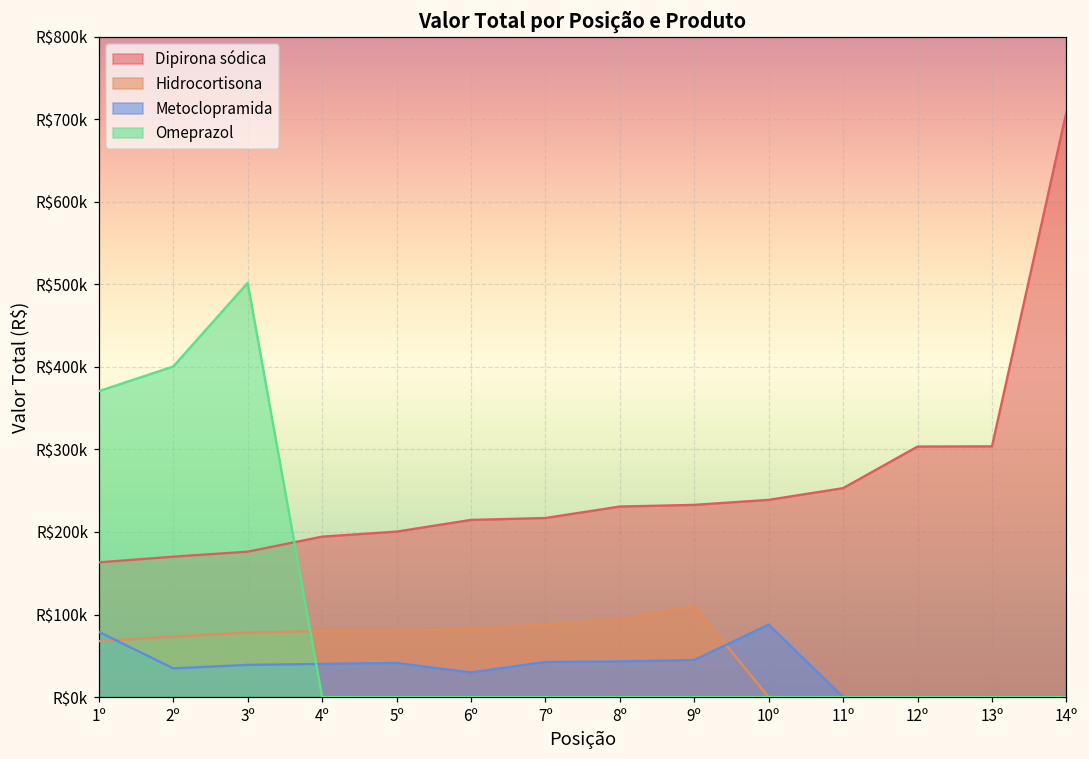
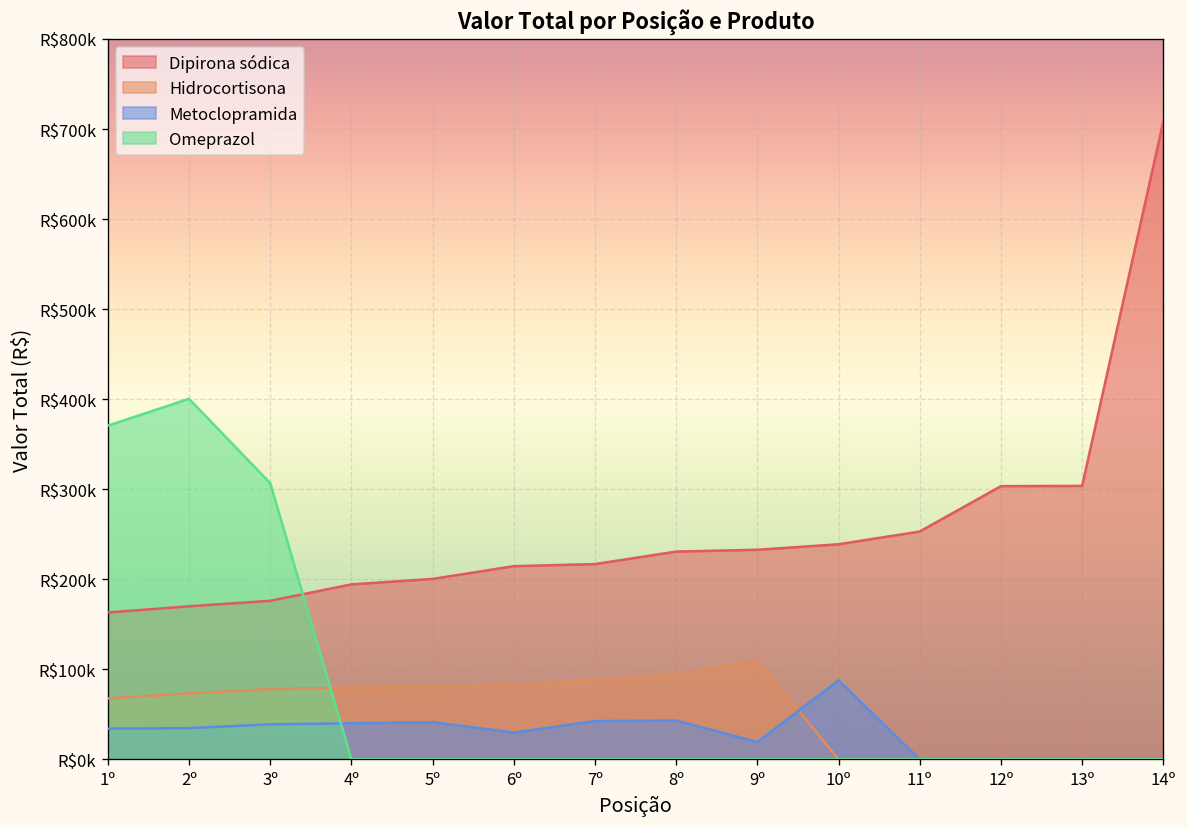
  {
    "Metoclopramida": {
-     "1º": "R$80000",
+     "1º": "R$30000",
      "2º": "R$30000",
      "3º": "R$40000",
      "4º": "R$40000",
      "5º": "R$40000",
      "6º": "R$30000",
      "7º": "R$40000",
      "8º": "R$40000",
-     "9º": "R$50000",
+     "9º": "R$20000",
      "10º": "R$90000"
    },
    "Omeprazol": {
      "1º": "R$370000",
      "2º": "R$400000",
-     "3º": "R$500000",
+     "3º": "R$310000",
      "4º": "R$0",
      "5º": "R$0",
      "6º": "R$0",
      "7º": "R$0",
      "8º": "R$0",
      "9º": "R$0"
    }
  }
